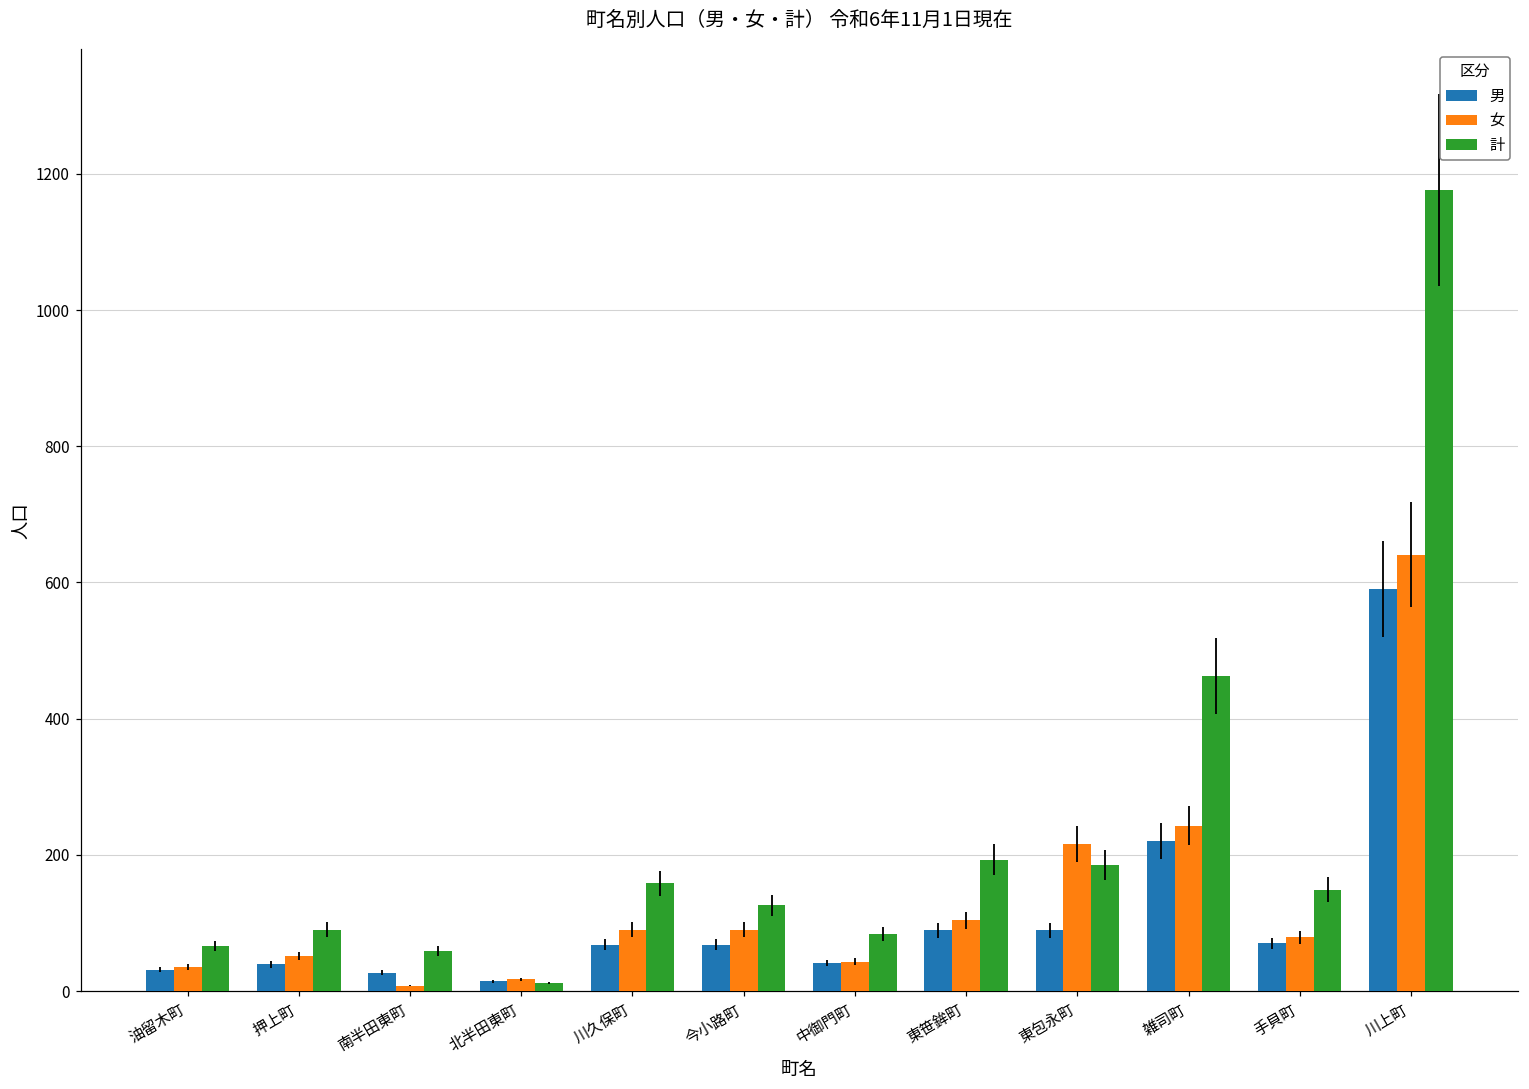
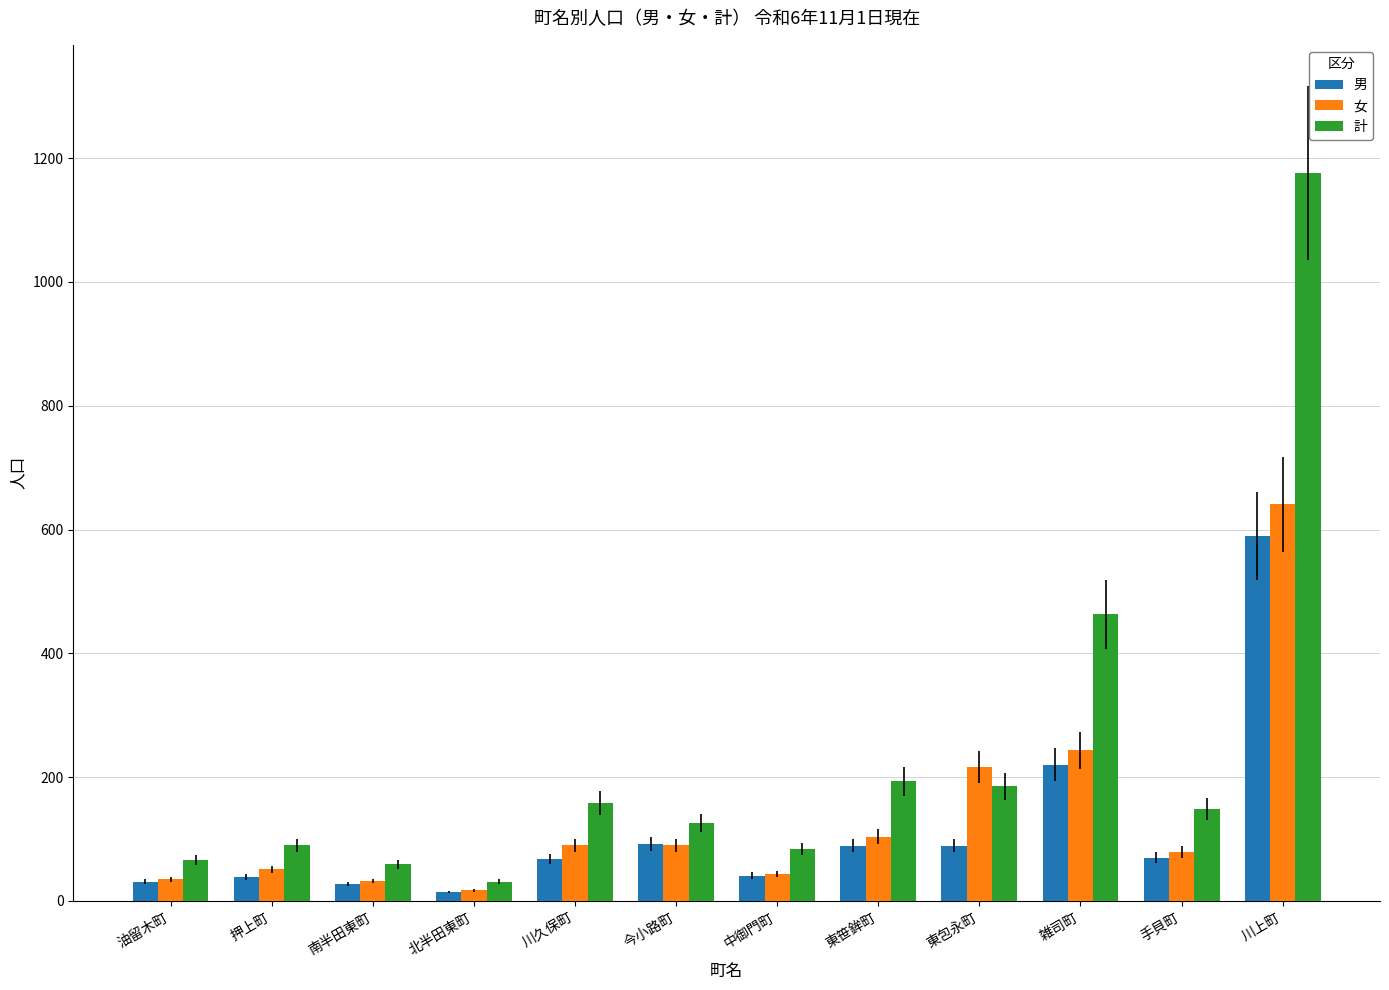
  {
    "男": {
      "油留木町": 30,
      "押上町": 40,
      "南半田東町": 30,
      "北半田東町": 10,
      "川久保町": 70,
-     "今小路町": 70,
+     "今小路町": 90,
      "中御門町": 40,
      "東笹鉾町": 90,
      "東包永町": 90,
      "雑司町": 220,
      "手貝町": 70,
      "川上町": 590
    },
    "女": {
      "油留木町": 40,
      "押上町": 50,
-     "南半田東町": 10,
+     "南半田東町": 30,
      "北半田東町": 20,
      "川久保町": 90,
      "今小路町": 90,
      "中御門町": 40,
      "東笹鉾町": 100,
      "東包永町": 220,
      "雑司町": 240,
      "手貝町": 80,
      "川上町": 640
    },
    "計": {
      "油留木町": 70,
      "押上町": 90,
      "南半田東町": 60,
-     "北半田東町": 10,
+     "北半田東町": 30,
      "川久保町": 160,
      "今小路町": 130,
      "中御門町": 80,
      "東笹鉾町": 190,
      "東包永町": 190,
      "雑司町": 460,
      "手貝町": 150,
      "川上町": 1180
    }
  }
